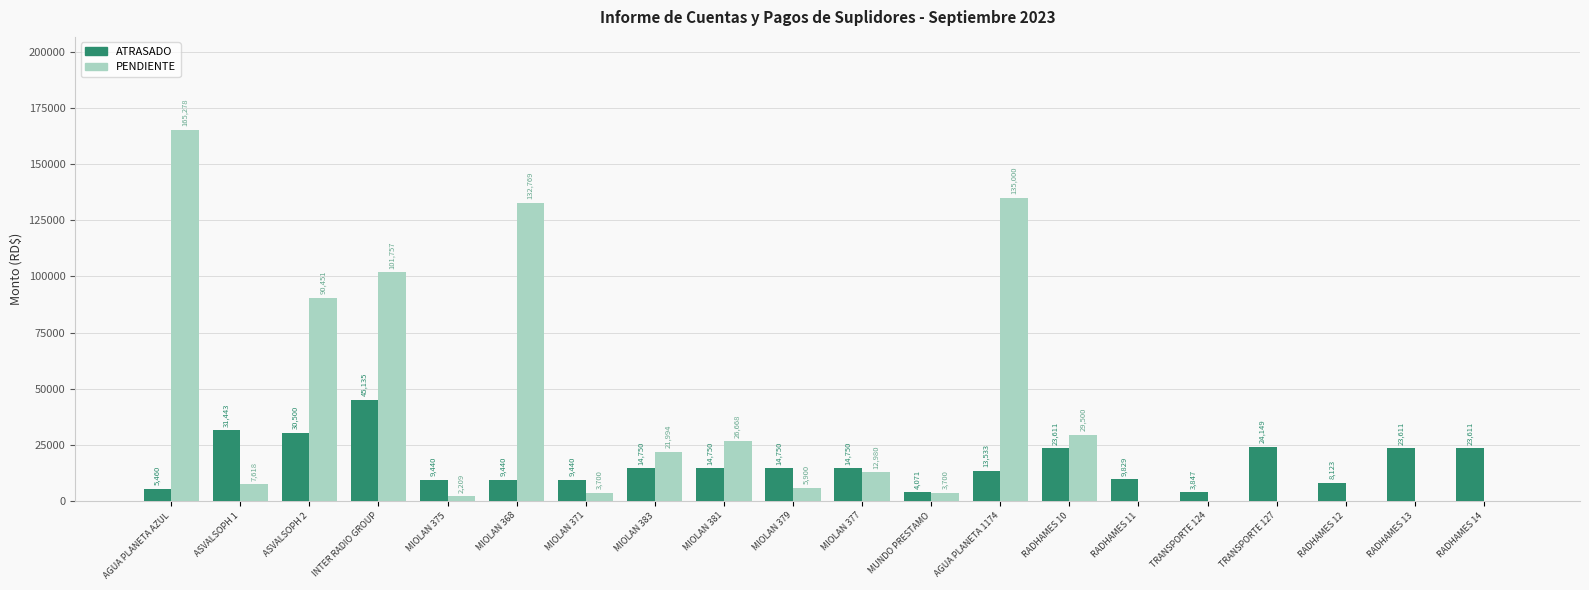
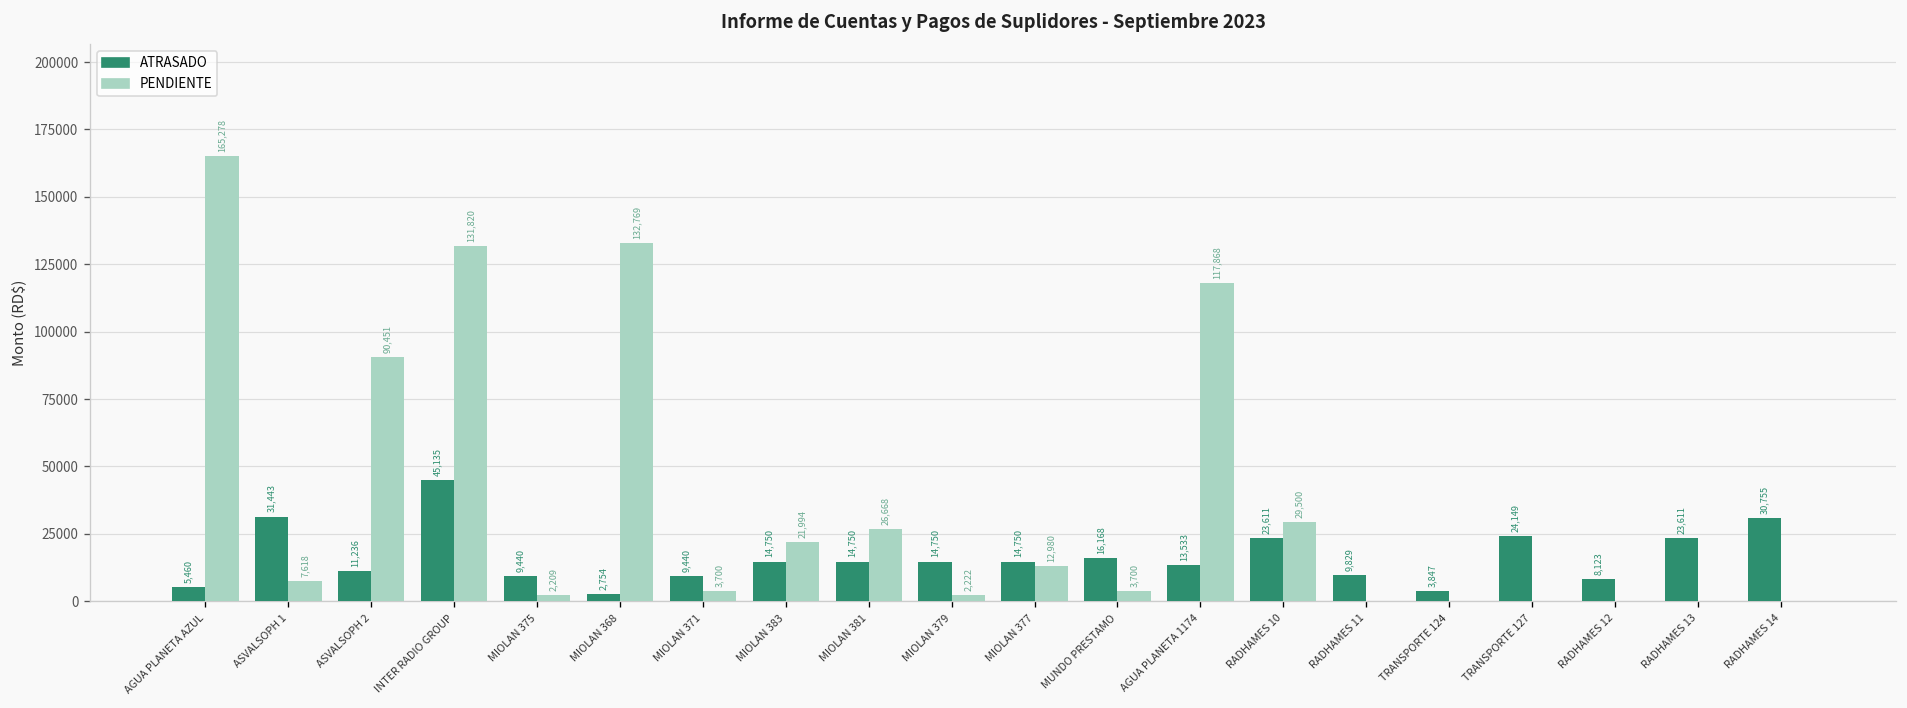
  {
    "ATRASADO": {
      "AGUA PLANETA AZUL": "5,460",
      "ASVALSOPH 1": "31,443",
-     "ASVALSOPH 2": "30,500",
+     "ASVALSOPH 2": "11,236",
      "INTER RADIO GROUP": "45,135",
      "MIOLAN 375": "9,440",
-     "MIOLAN 368": "9,440",
+     "MIOLAN 368": "2,754",
      "MIOLAN 371": "9,440",
      "MIOLAN 383": "14,750",
      "MIOLAN 381": "14,750",
      "MIOLAN 379": "14,750",
      "MIOLAN 377": "14,750",
-     "MUNDO PRESTAMO": "4,071",
+     "MUNDO PRESTAMO": "16,168",
      "AGUA PLANETA 1174": "13,533",
      "RADHAMES 10": "23,611",
      "RADHAMES 11": "9,829",
      "TRANSPORTE 124": "3,847",
      "TRANSPORTE 127": "24,149",
      "RADHAMES 12": "8,123",
      "RADHAMES 13": "23,611",
-     "RADHAMES 14": "23,611"
+     "RADHAMES 14": "30,755"
    },
    "PENDIENTE": {
      "AGUA PLANETA AZUL": "165,278",
      "ASVALSOPH 1": "7,618",
      "ASVALSOPH 2": "90,451",
-     "INTER RADIO GROUP": "101,757",
+     "INTER RADIO GROUP": "131,820",
      "MIOLAN 375": "2,209",
      "MIOLAN 368": "132,769",
      "MIOLAN 371": "3,700",
      "MIOLAN 383": "21,994",
      "MIOLAN 381": "26,668",
-     "MIOLAN 379": "5,900",
+     "MIOLAN 379": "2,222",
      "MIOLAN 377": "12,980",
      "MUNDO PRESTAMO": "3,700",
-     "AGUA PLANETA 1174": "135,000",
+     "AGUA PLANETA 1174": "117,868",
      "RADHAMES 10": "29,500"
    }
  }
